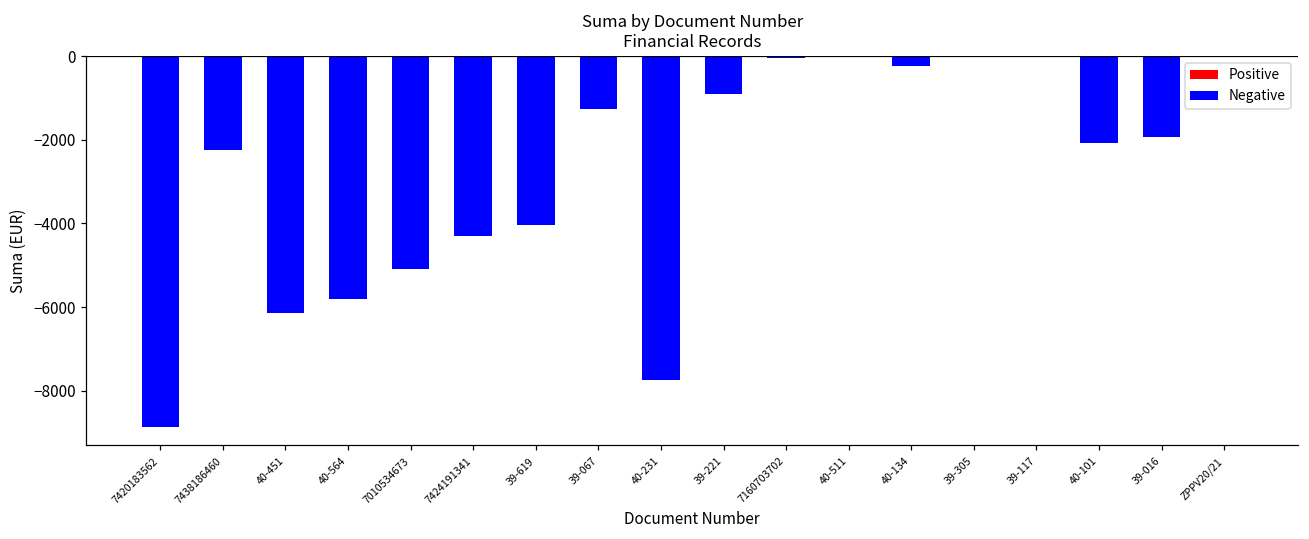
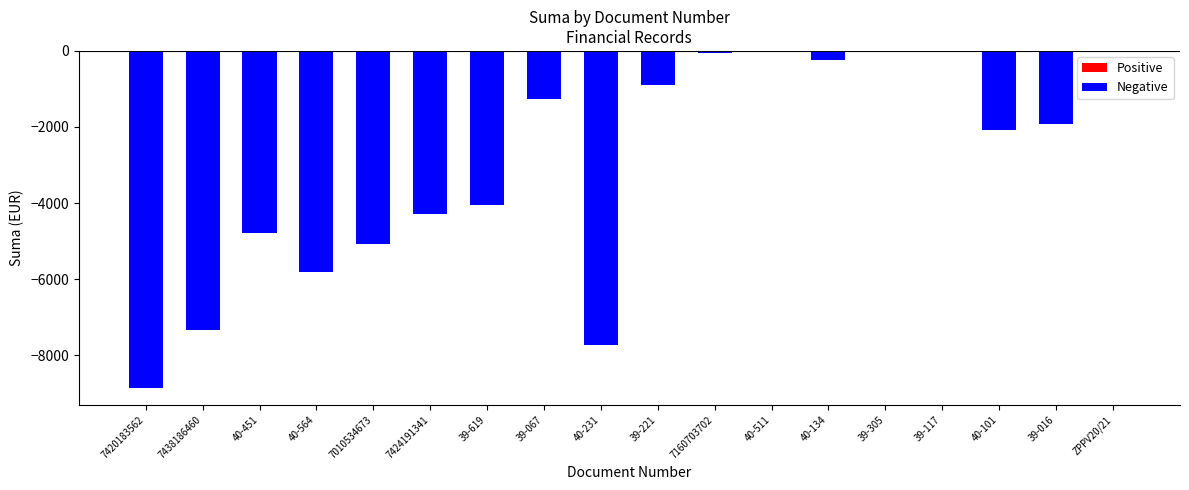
  {
    "Positive": {
      "7420183562": 0,
      "7438186460": 0,
      "40-451": 0,
      "40-564": 0,
      "7010534673": 0,
      "7424191341": 0,
      "39-619": 0,
      "39-067": 0,
      "40-231": 0,
      "39-221": 0,
      "7160703702": 0,
      "40-511": 0,
      "40-134": 0,
      "39-305": 0,
      "39-117": 0,
      "40-101": 0,
      "39-016": 0,
      "ZPPV20/21": 0
    },
    "Negative": {
      "7420183562": -8900,
-     "7438186460": -2300,
-     "40-451": -6100,
+     "7438186460": -7300,
+     "40-451": -4800,
      "40-564": -5800,
      "7010534673": -5100,
      "7424191341": -4300,
      "39-619": -4000,
      "39-067": -1300,
      "40-231": -7700,
      "39-221": -900,
      "40-134": -200,
      "40-101": -2100,
      "39-016": -1900,
      "ZPPV20/21": 0
    }
  }
